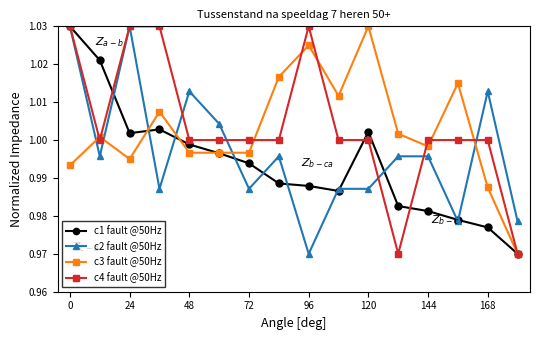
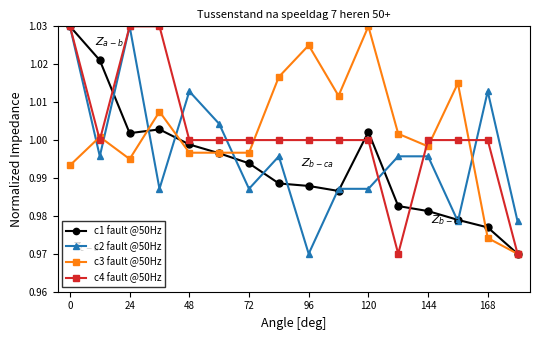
  {
    "c1 fault @50Hz": {
      "24": 1.002,
      "48": 0.999,
      "72": 0.994,
      "96": 0.988,
      "120": 1.002,
      "144": 0.981,
      "168": 0.977
    },
    "c2 fault @50Hz": {
      "48": 1.013,
      "72": 0.987,
      "96": 0.970,
      "120": 0.987,
      "144": 0.996,
      "168": 1.013
    },
    "c3 fault @50Hz": {
      "0": 0.993,
      "24": 0.995,
      "48": 0.997,
      "72": 0.997,
      "96": 1.025,
      "120": 1.030,
      "144": 0.998,
-     "168": 0.987
+     "168": 0.974
    },
    "c4 fault @50Hz": {
      "48": 1.000,
      "72": 1.000,
-     "96": 1.030,
+     "96": 1.000,
      "120": 1.000,
      "144": 1.000,
      "168": 1.000
    }
  }
